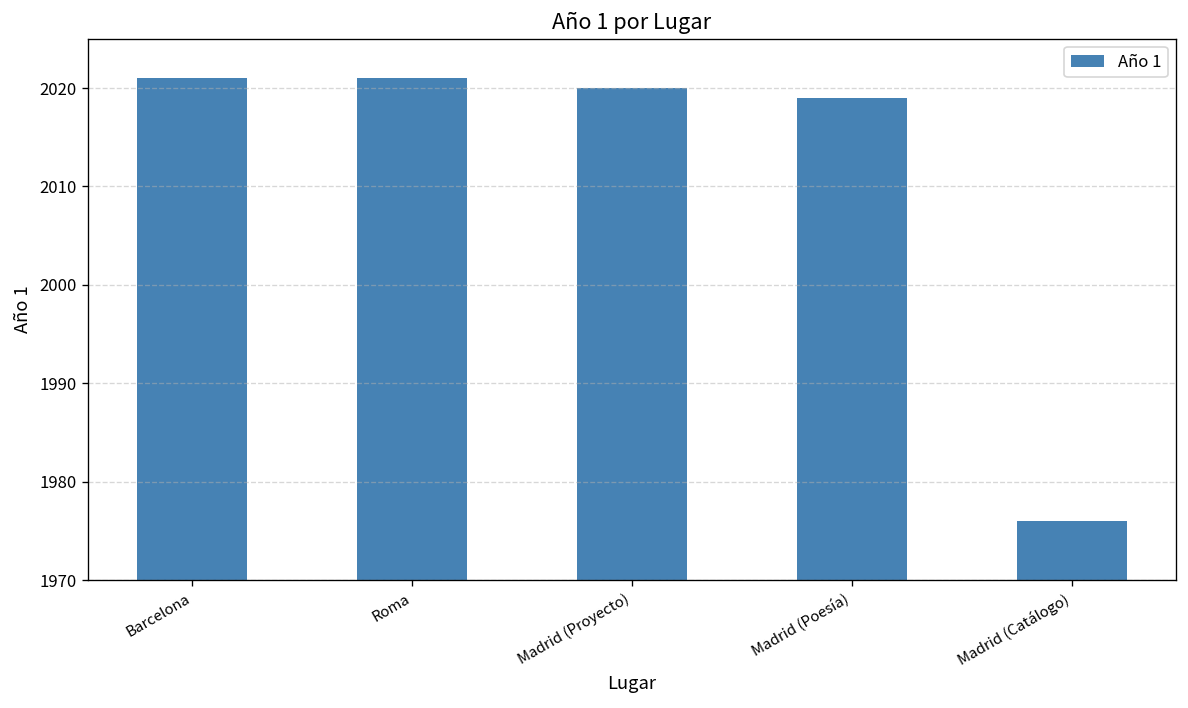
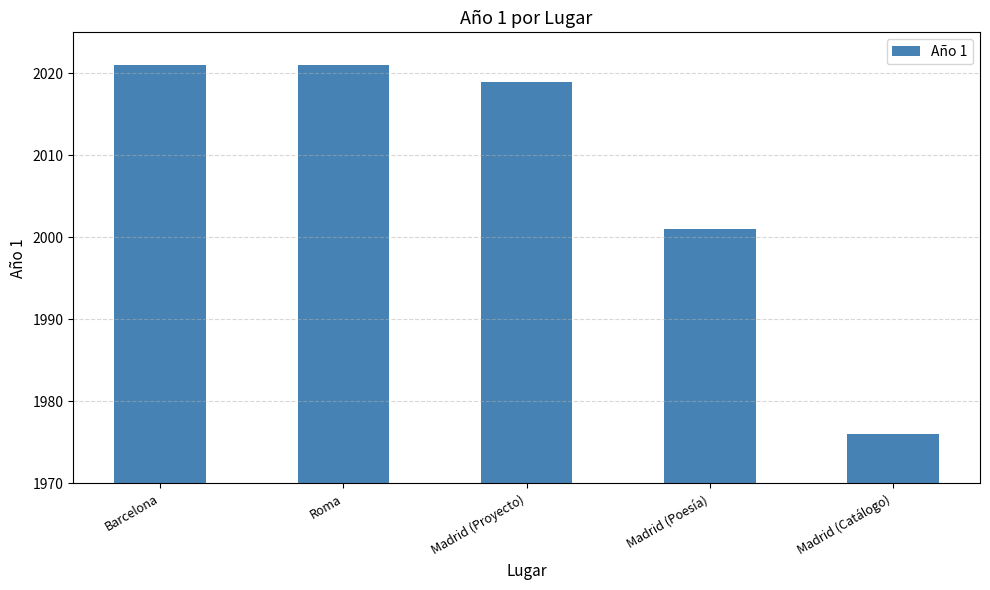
  {
    "Barcelona": 2021,
    "Roma": 2021,
-   "Madrid (Proyecto)": 2020,
-   "Madrid (Poesía)": 2019,
+   "Madrid (Proyecto)": 2019,
+   "Madrid (Poesía)": 2001,
    "Madrid (Catálogo)": 1976
  }
